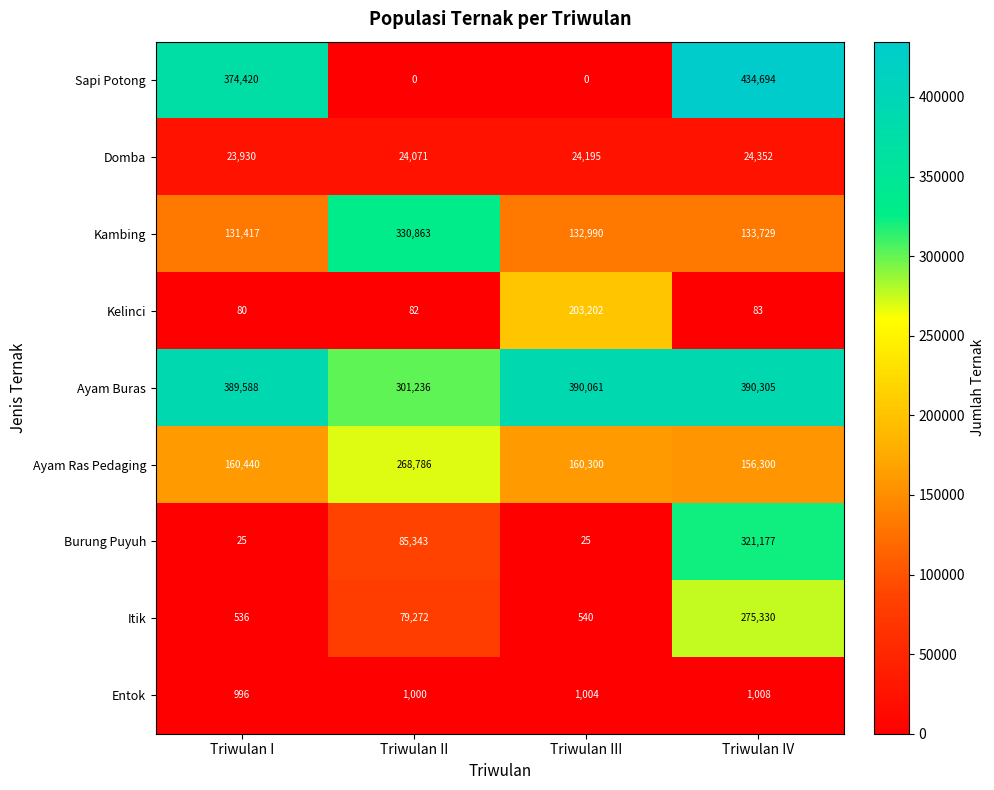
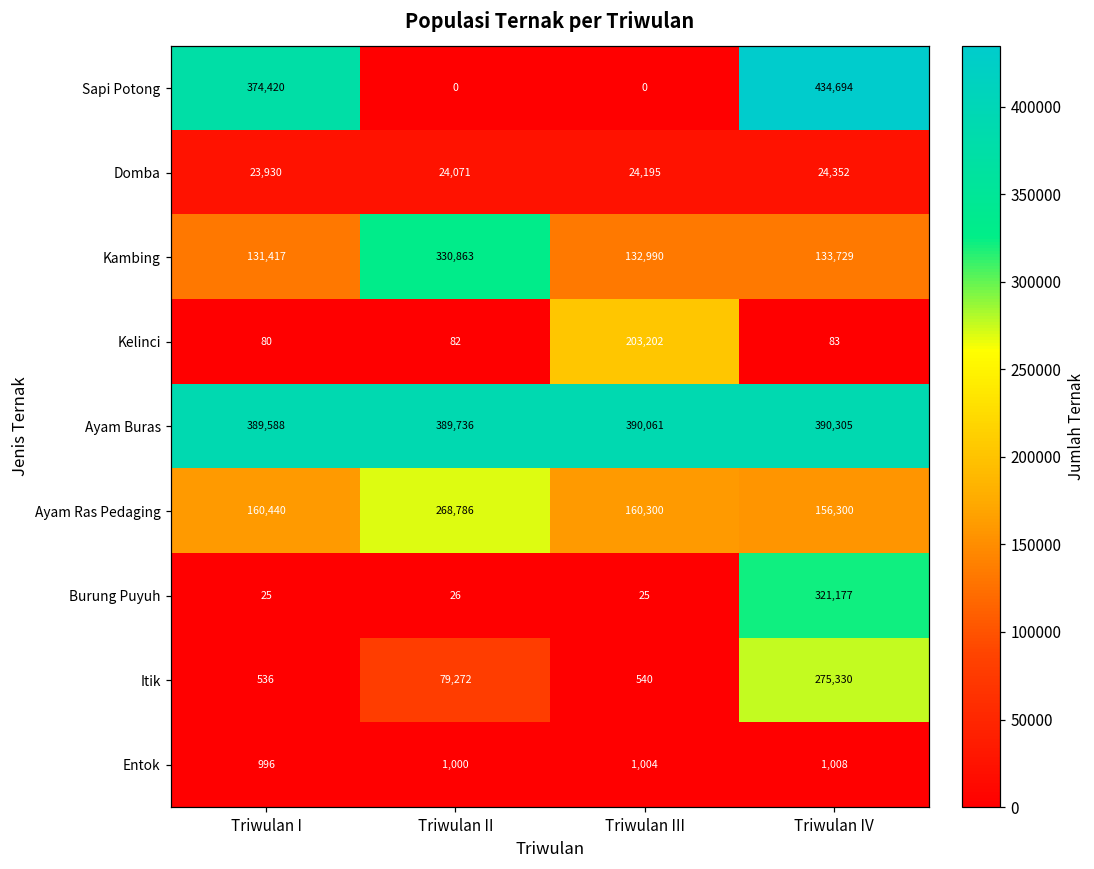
  {
    "Sapi Potong": {
      "Triwulan I": "374,420",
      "Triwulan II": "0",
      "Triwulan III": "0",
      "Triwulan IV": "434,694"
    },
    "Domba": {
      "Triwulan I": "23,930",
      "Triwulan II": "24,071",
      "Triwulan III": "24,195",
      "Triwulan IV": "24,352"
    },
    "Kambing": {
      "Triwulan I": "131,417",
      "Triwulan II": "330,863",
      "Triwulan III": "132,990",
      "Triwulan IV": "133,729"
    },
    "Kelinci": {
      "Triwulan I": "80",
      "Triwulan II": "82",
      "Triwulan III": "203,202",
      "Triwulan IV": "83"
    },
    "Ayam Buras": {
      "Triwulan I": "389,588",
-     "Triwulan II": "301,236",
+     "Triwulan II": "389,736",
      "Triwulan III": "390,061",
      "Triwulan IV": "390,305"
    },
    "Ayam Ras Pedaging": {
      "Triwulan I": "160,440",
      "Triwulan II": "268,786",
      "Triwulan III": "160,300",
      "Triwulan IV": "156,300"
    },
    "Burung Puyuh": {
      "Triwulan I": "25",
-     "Triwulan II": "85,343",
+     "Triwulan II": "26",
      "Triwulan III": "25",
      "Triwulan IV": "321,177"
    },
    "Itik": {
      "Triwulan I": "536",
      "Triwulan II": "79,272",
      "Triwulan III": "540",
      "Triwulan IV": "275,330"
    },
    "Entok": {
      "Triwulan I": "996",
      "Triwulan II": "1,000",
      "Triwulan III": "1,004",
      "Triwulan IV": "1,008"
    }
  }
